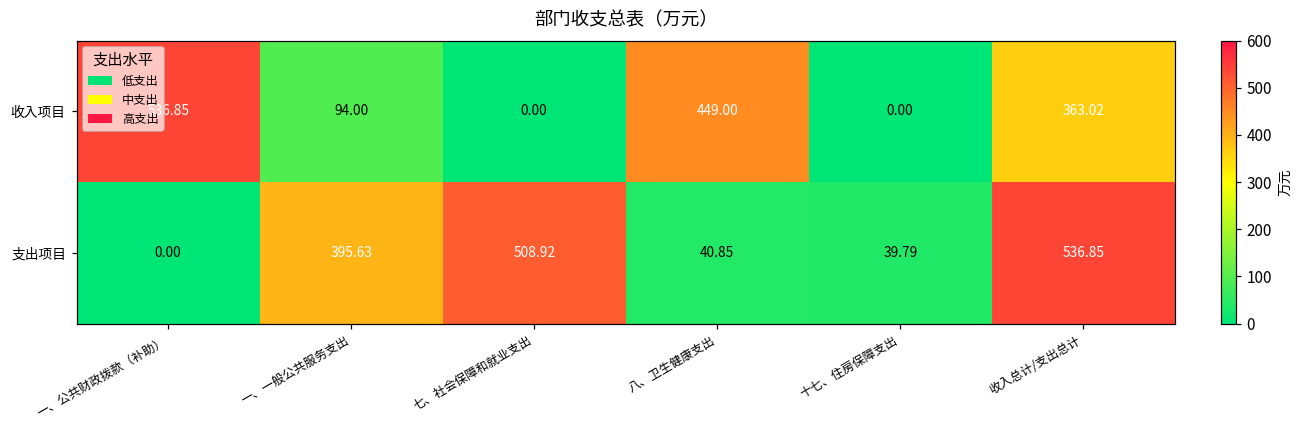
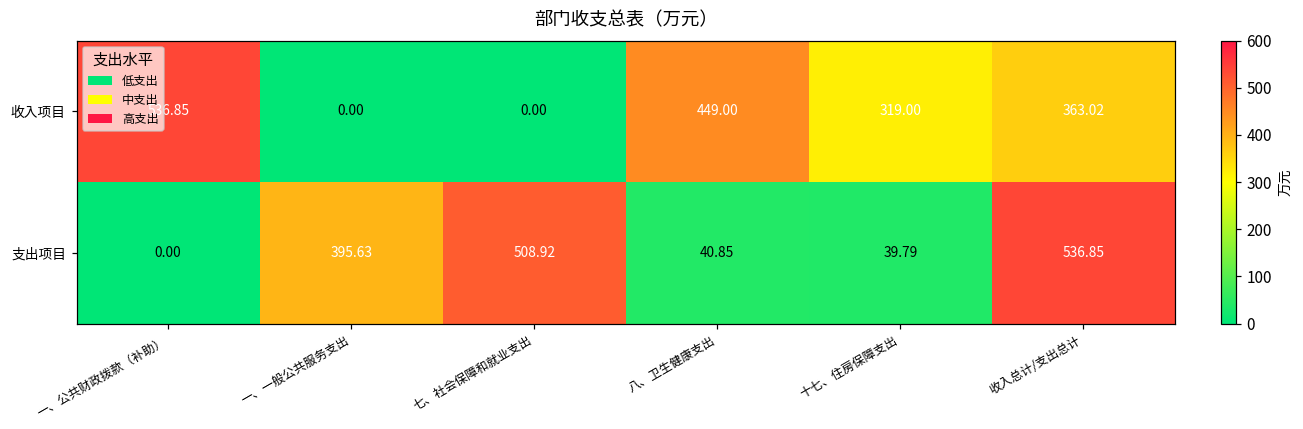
  {
    "收入项目": {
-     "一、一般公共服务支出": 94.00,
+     "一、一般公共服务支出": 0.00,
      "七、社会保障和就业支出": 0.00,
      "八、卫生健康支出": 449.00,
-     "十七、住房保障支出": 0.00,
+     "十七、住房保障支出": 319.00,
      "收入总计/支出总计": 363.02
    },
    "支出项目": {
      "一、公共财政拨款（补助）": 0.00,
      "一、一般公共服务支出": 395.63,
      "七、社会保障和就业支出": 508.92,
      "八、卫生健康支出": 40.85,
      "十七、住房保障支出": 39.79,
      "收入总计/支出总计": 536.85
    }
  }
